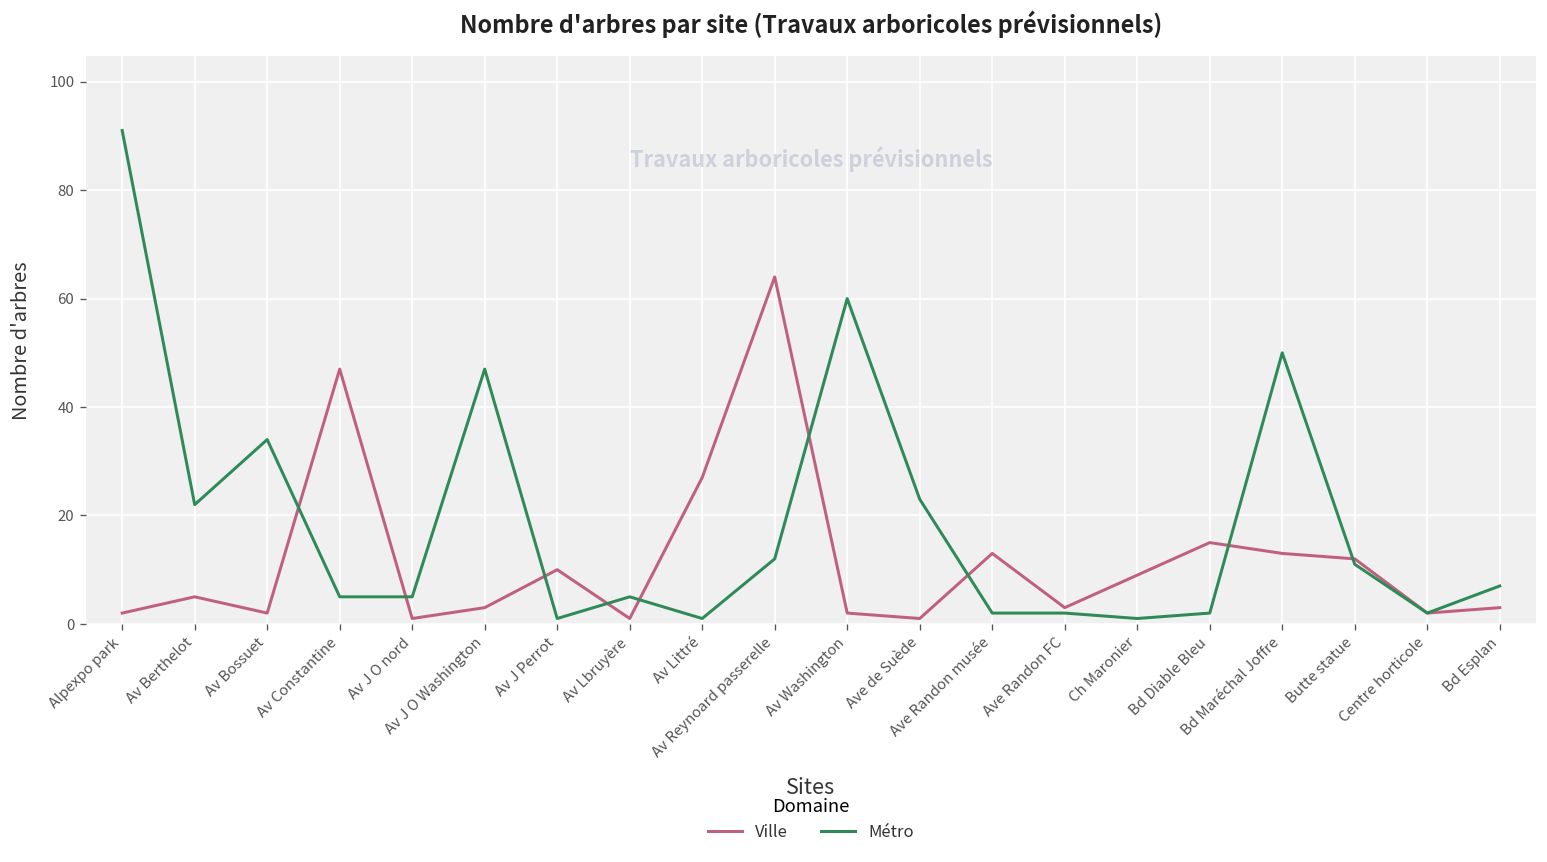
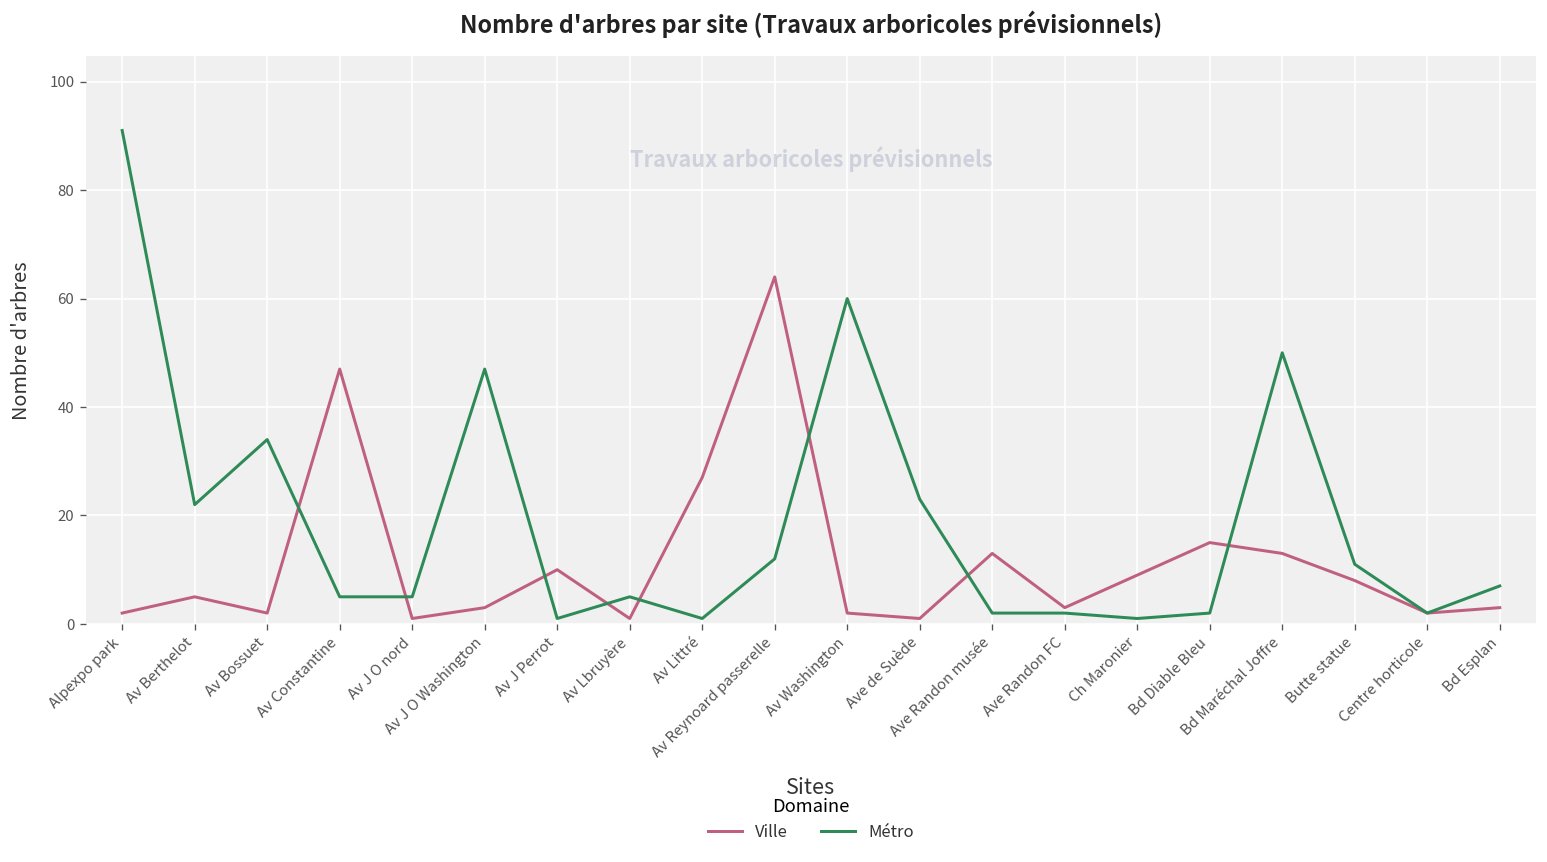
  {
    "Ville": {
      "Alpexpo park": 2,
      "Av Berthelot": 5,
      "Av Bossuet": 2,
      "Av Constantine": 47,
      "Av J O nord": 1,
      "Av J O Washington": 3,
      "Av J Perrot": 10,
      "Av Lbruyère": 1,
      "Av Littré": 27,
      "Av Reynoard passerelle": 64,
      "Av Washington": 2,
      "Ave de Suède": 1,
      "Ave Randon musée": 13,
      "Ave Randon FC": 3,
      "Ch Maronier": 9,
      "Bd Diable Bleu": 15,
      "Bd Maréchal Joffre": 13,
-     "Butte statue": 12,
+     "Butte statue": 8,
      "Bd Esplan": 3
    },
    "Métro": {
      "Alpexpo park": 91,
      "Av Berthelot": 22,
      "Av Bossuet": 34,
      "Av Constantine": 5,
      "Av J O nord": 5,
      "Av J O Washington": 47,
      "Av J Perrot": 1,
      "Av Lbruyère": 5,
      "Av Littré": 1,
      "Av Reynoard passerelle": 12,
      "Av Washington": 60,
      "Ave de Suède": 23,
      "Ave Randon musée": 2,
      "Ave Randon FC": 2,
      "Ch Maronier": 1,
      "Bd Diable Bleu": 2,
      "Bd Maréchal Joffre": 50,
      "Butte statue": 11,
      "Bd Esplan": 7
    }
  }
